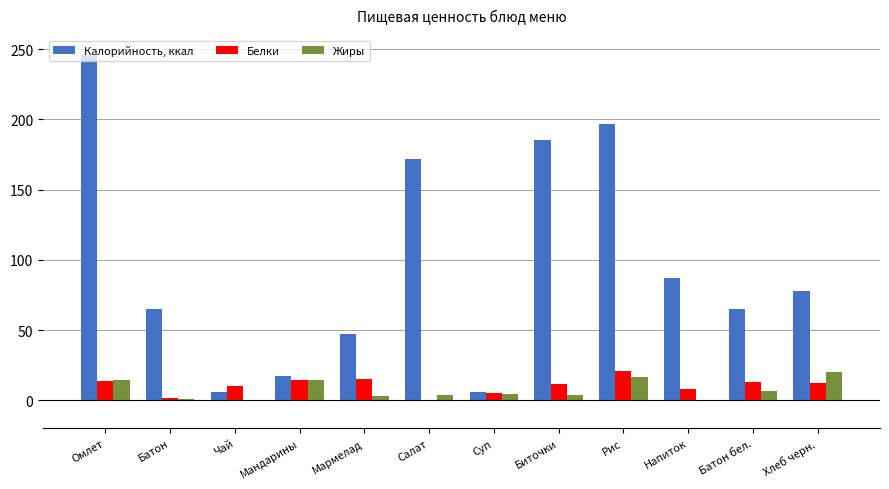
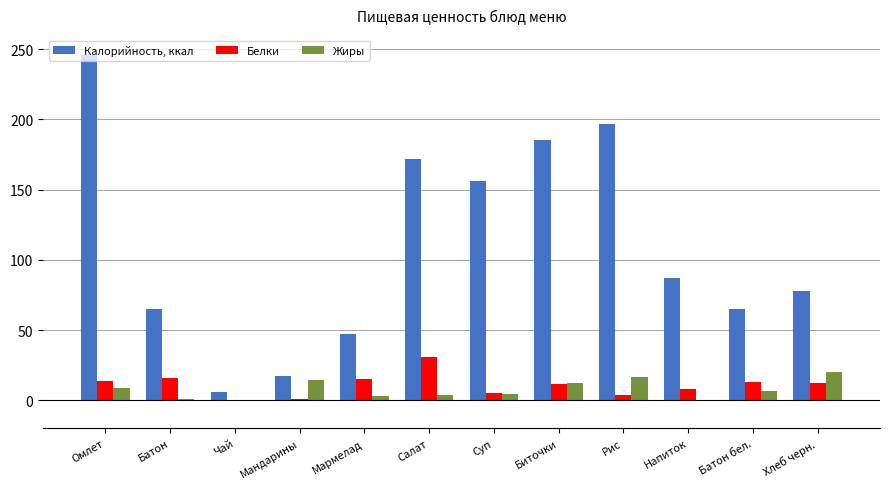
  {
    "Калорийность, ккал": {
      "Батон": 65,
      "Чай": 6,
      "Мандарины": 17,
      "Мармелад": 47,
      "Салат": 172,
-     "Суп": 6,
+     "Суп": 156,
      "Биточки": 185,
      "Рис": 197,
      "Напиток": 87,
      "Батон бел.": 65,
      "Хлеб черн.": 78
    },
    "Белки": {
      "Омлет": 14,
-     "Батон": 2,
-     "Чай": 10,
-     "Мандарины": 14,
+     "Батон": 16,
+     "Чай": 0,
+     "Мандарины": 1,
      "Мармелад": 15,
-     "Салат": 1,
+     "Салат": 31,
      "Суп": 5,
      "Биточки": 11,
-     "Рис": 21,
+     "Рис": 4,
      "Напиток": 8,
      "Батон бел.": 13,
      "Хлеб черн.": 13
    },
    "Жиры": {
-     "Омлет": 15,
+     "Омлет": 8,
      "Мандарины": 15,
      "Мармелад": 3,
      "Салат": 4,
      "Суп": 5,
-     "Биточки": 4,
+     "Биточки": 12,
      "Рис": 17,
      "Батон бел.": 7,
      "Хлеб черн.": 20
    }
  }
